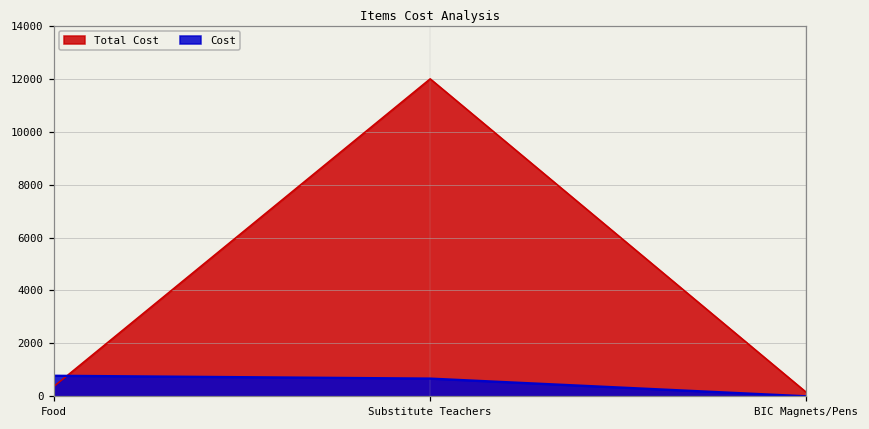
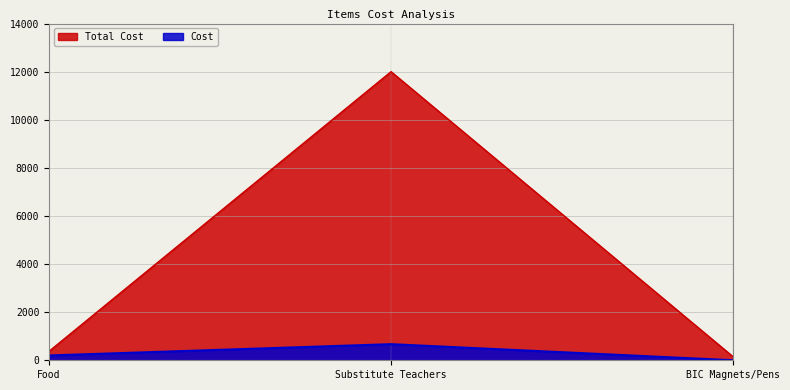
  {
    "Total Cost": {
      "Food": 400,
      "Substitute Teachers": 12000,
      "BIC Magnets/Pens": 200
    },
    "Cost": {
-     "Food": 800,
+     "Food": 200,
      "Substitute Teachers": 700,
      "BIC Magnets/Pens": 0
    }
  }
